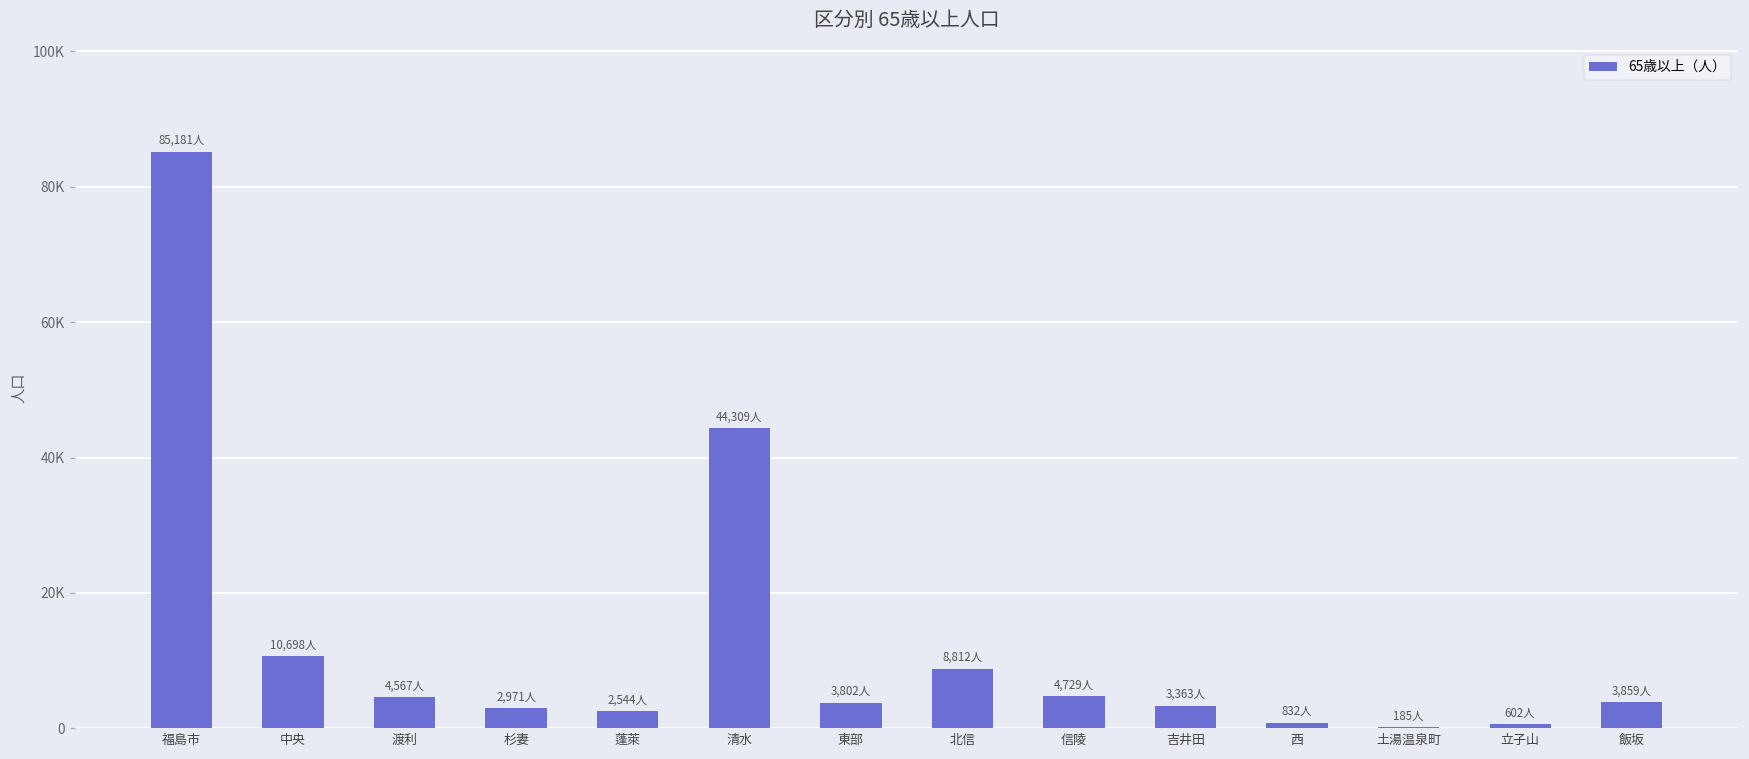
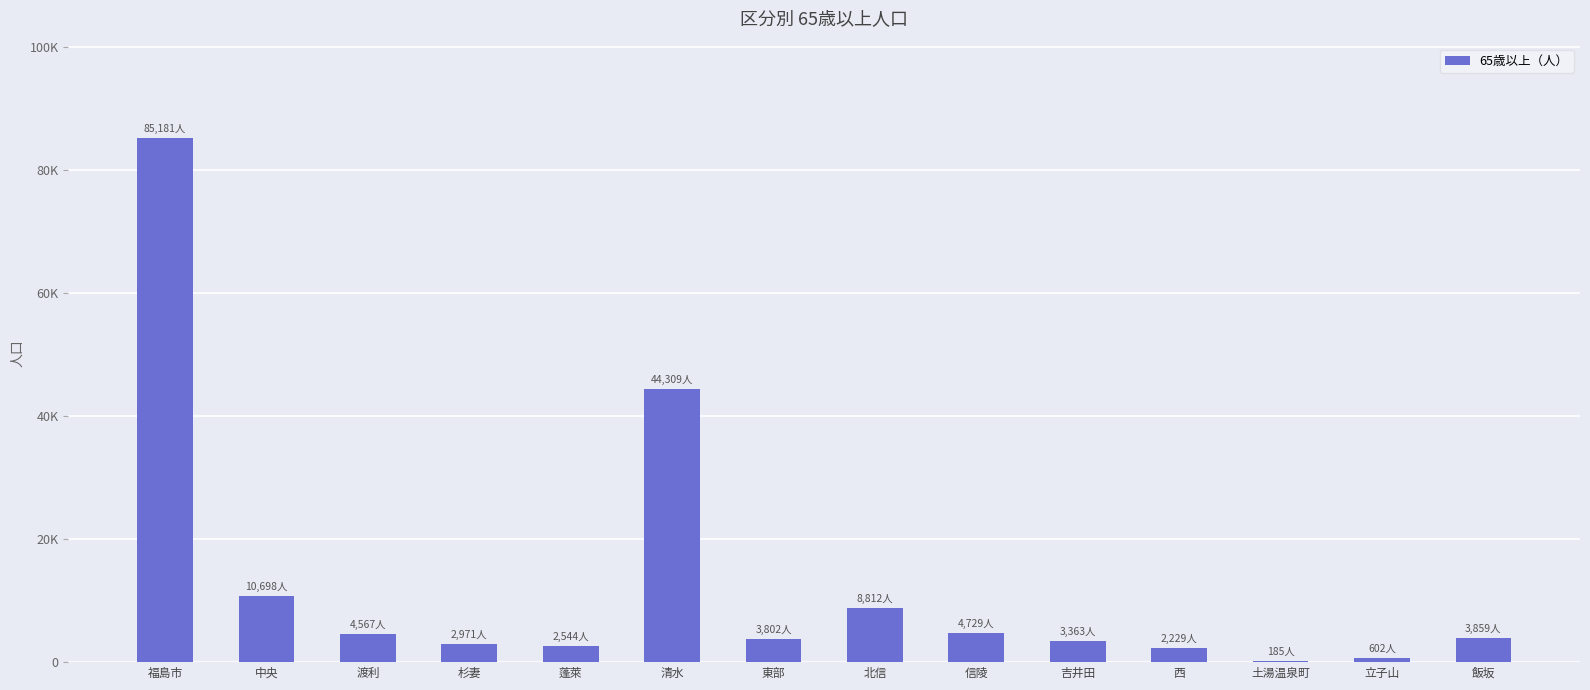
  {
    "福島市": "85,181人",
    "中央": "10,698人",
    "渡利": "4,567人",
    "杉妻": "2,971人",
    "蓬萊": "2,544人",
    "清水": "44,309人",
    "東部": "3,802人",
    "北信": "8,812人",
    "信陵": "4,729人",
    "吉井田": "3,363人",
-   "西": "832人",
+   "西": "2,229人",
    "土湯温泉町": "185人",
    "立子山": "602人",
    "飯坂": "3,859人"
  }
